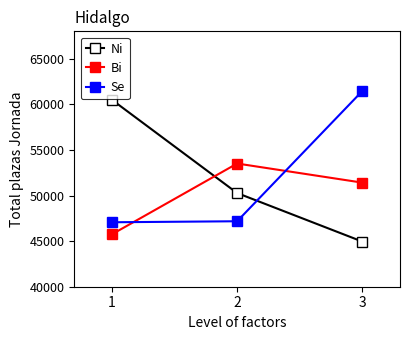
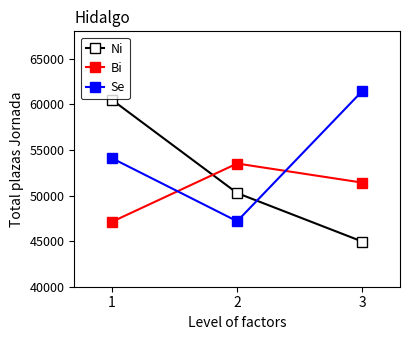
  {
    "Ni": {
      "1": 60000,
      "2": 50000,
      "3": 45000
    },
    "Bi": {
-     "1": 46000,
+     "1": 47000,
      "2": 54000,
      "3": 51000
    },
    "Se": {
-     "1": 47000,
+     "1": 54000,
      "2": 47000,
      "3": 61000
    }
  }
